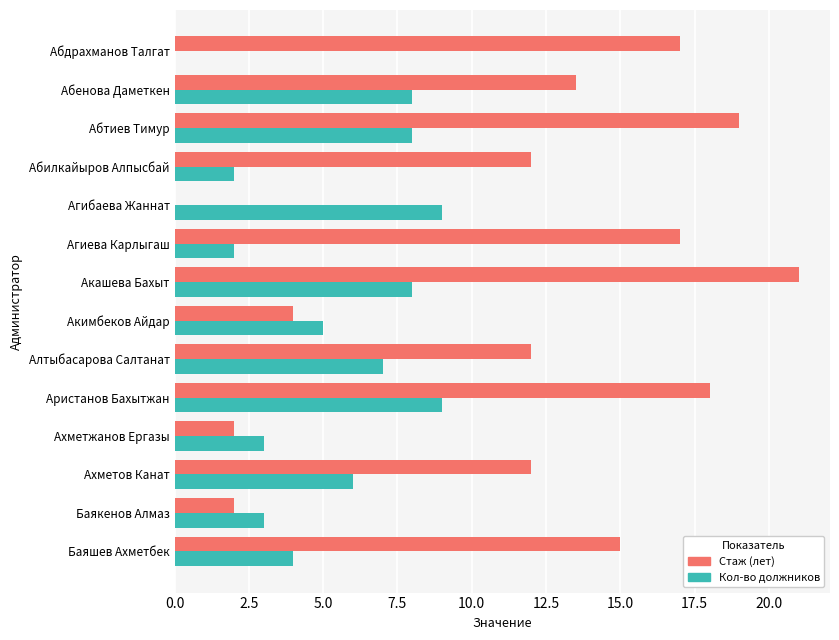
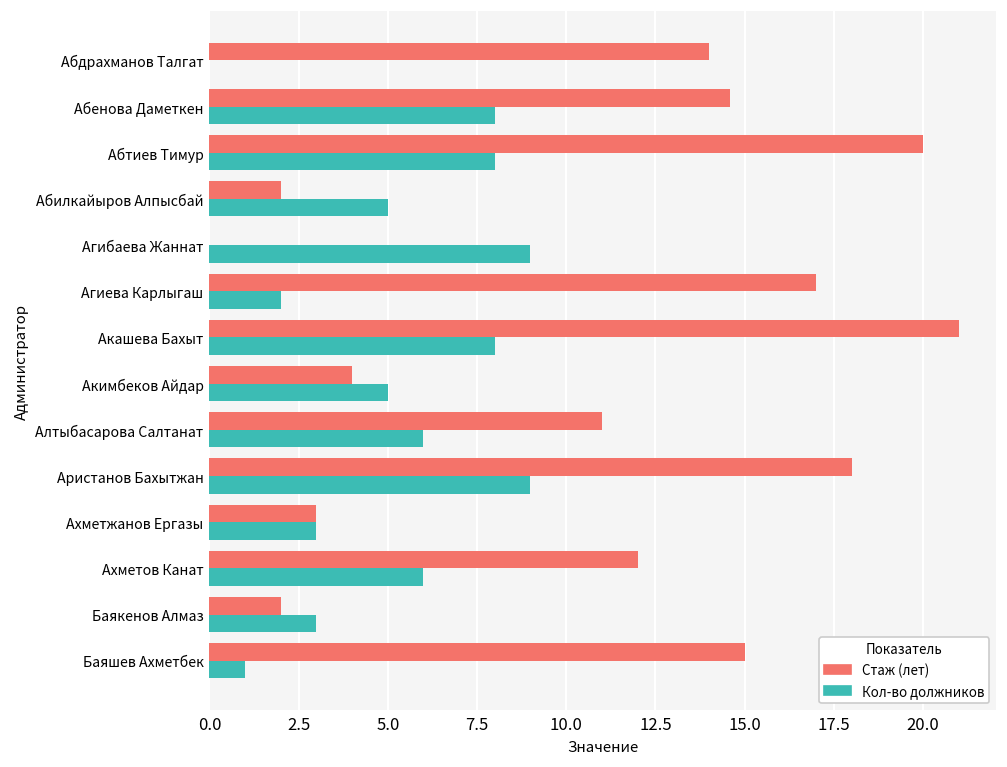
  {
    "Стаж (лет)": {
-     "Абдрахманов Талгат": 17,
-     "Абенова Даметкен": 13.5,
-     "Абтиев Тимур": 19,
-     "Абилкайыров Алпысбай": 12,
+     "Абдрахманов Талгат": 14,
+     "Абенова Даметкен": 14.6,
+     "Абтиев Тимур": 20,
+     "Абилкайыров Алпысбай": 2,
      "Агибаева Жаннат": 0.0,
      "Агиева Карлыгаш": 17.0,
      "Акашева Бахыт": 21.0,
      "Акимбеков Айдар": 4.0,
-     "Алтыбасарова Салтанат": 12,
+     "Алтыбасарова Салтанат": 11,
      "Аристанов Бахытжан": 18.0,
-     "Ахметжанов Ергазы": 2,
+     "Ахметжанов Ергазы": 3,
      "Ахметов Канат": 12.0,
      "Баякенов Алмаз": 2.0,
      "Баяшев Ахметбек": 15.0
    },
    "Кол-во должников": {
      "Абдрахманов Талгат": 0,
      "Абенова Даметкен": 8,
      "Абтиев Тимур": 8,
-     "Абилкайыров Алпысбай": 2,
+     "Абилкайыров Алпысбай": 5,
      "Агибаева Жаннат": 9,
      "Агиева Карлыгаш": 2,
      "Акашева Бахыт": 8,
      "Акимбеков Айдар": 5,
-     "Алтыбасарова Салтанат": 7,
+     "Алтыбасарова Салтанат": 6,
      "Аристанов Бахытжан": 9,
      "Ахметжанов Ергазы": 3,
      "Ахметов Канат": 6,
      "Баякенов Алмаз": 3,
-     "Баяшев Ахметбек": 4
+     "Баяшев Ахметбек": 1
    }
  }
